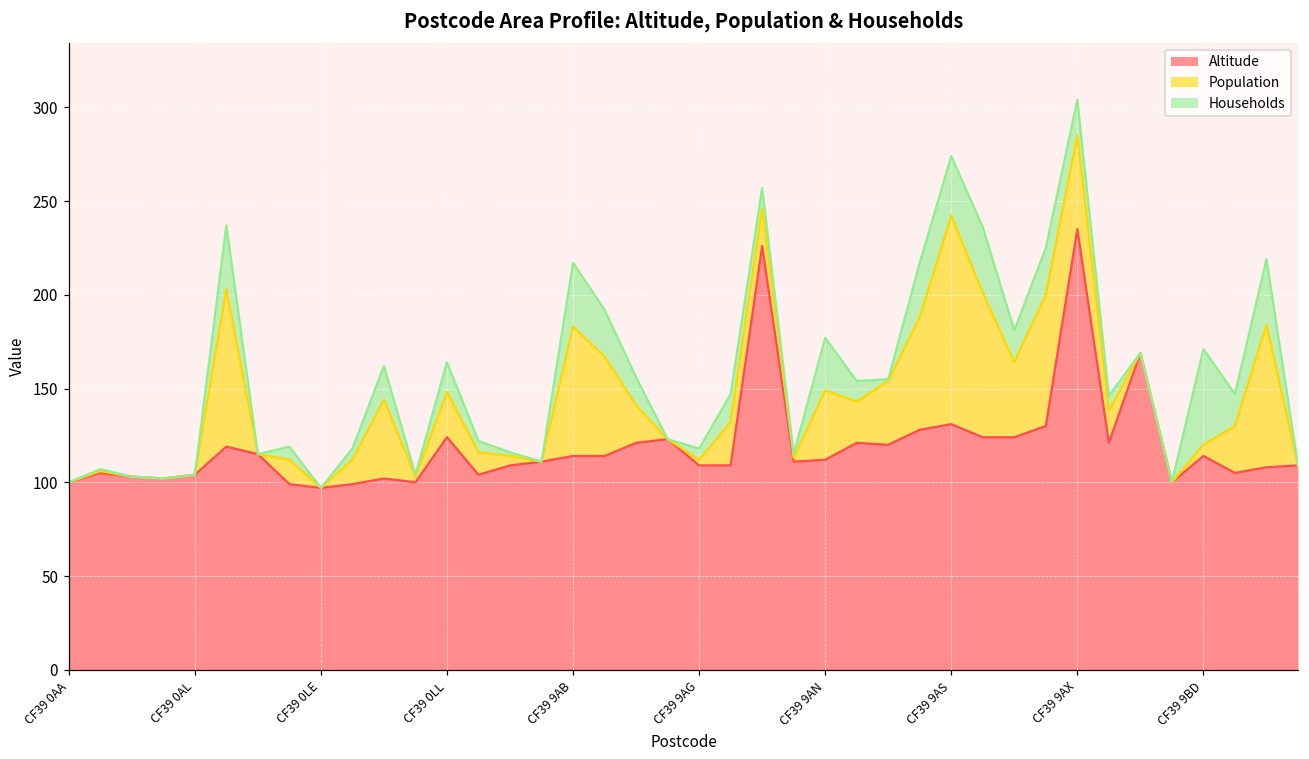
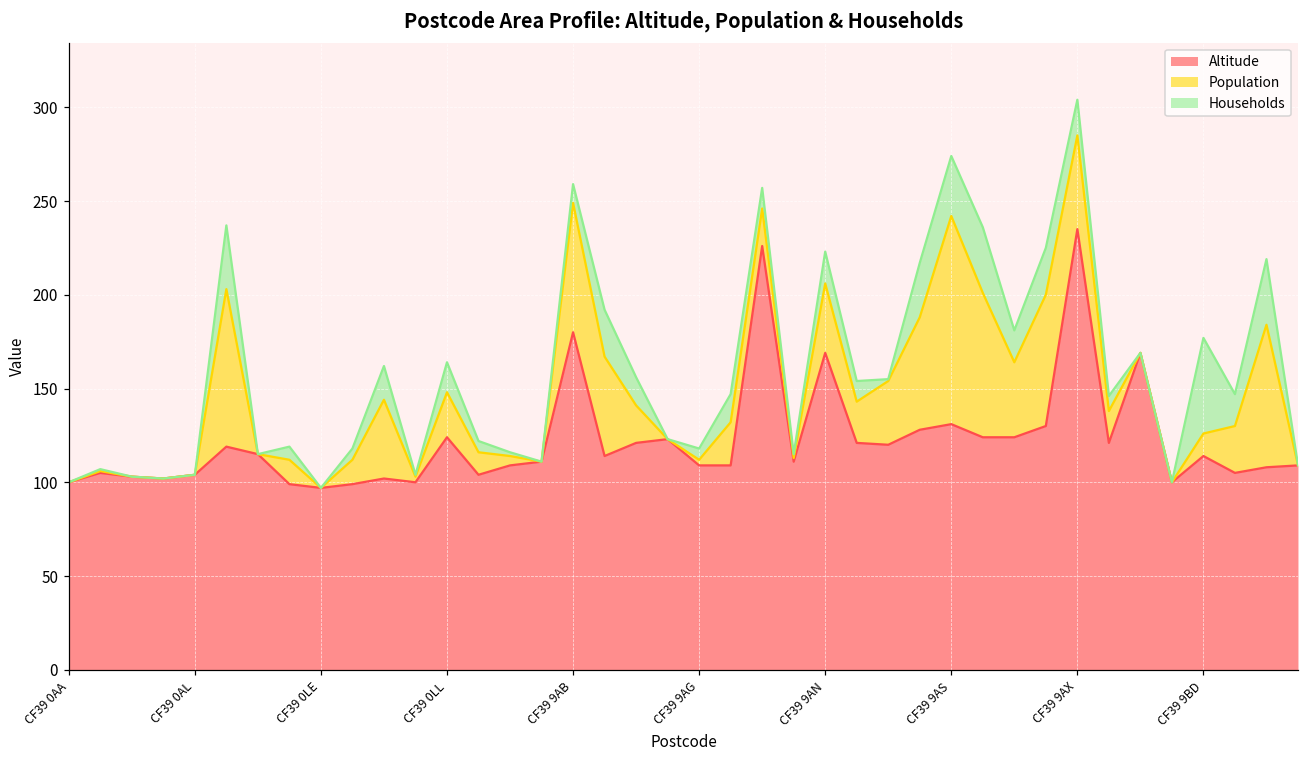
  {
    "Altitude": {
      "CF39 0LL": 124,
-     "CF39 9AB": 114,
+     "CF39 9AB": 180,
      "CF39 9AG": 109,
-     "CF39 9AN": 112,
+     "CF39 9AN": 169,
      "CF39 9AS": 131,
      "CF39 9AX": 235,
      "CF39 9BD": 114
    },
    "Population": {
      "CF39 0LL": 24,
      "CF39 9AB": 69,
      "CF39 9AG": 3,
      "CF39 9AN": 37,
      "CF39 9AS": 111,
      "CF39 9AX": 50,
-     "CF39 9BD": 6
+     "CF39 9BD": 12
    },
    "Households": {
      "CF39 0LL": 16,
-     "CF39 9AB": 34,
+     "CF39 9AB": 10,
      "CF39 9AG": 6,
-     "CF39 9AN": 28,
+     "CF39 9AN": 17,
      "CF39 9AS": 32,
      "CF39 9AX": 19,
      "CF39 9BD": 51
    }
  }
